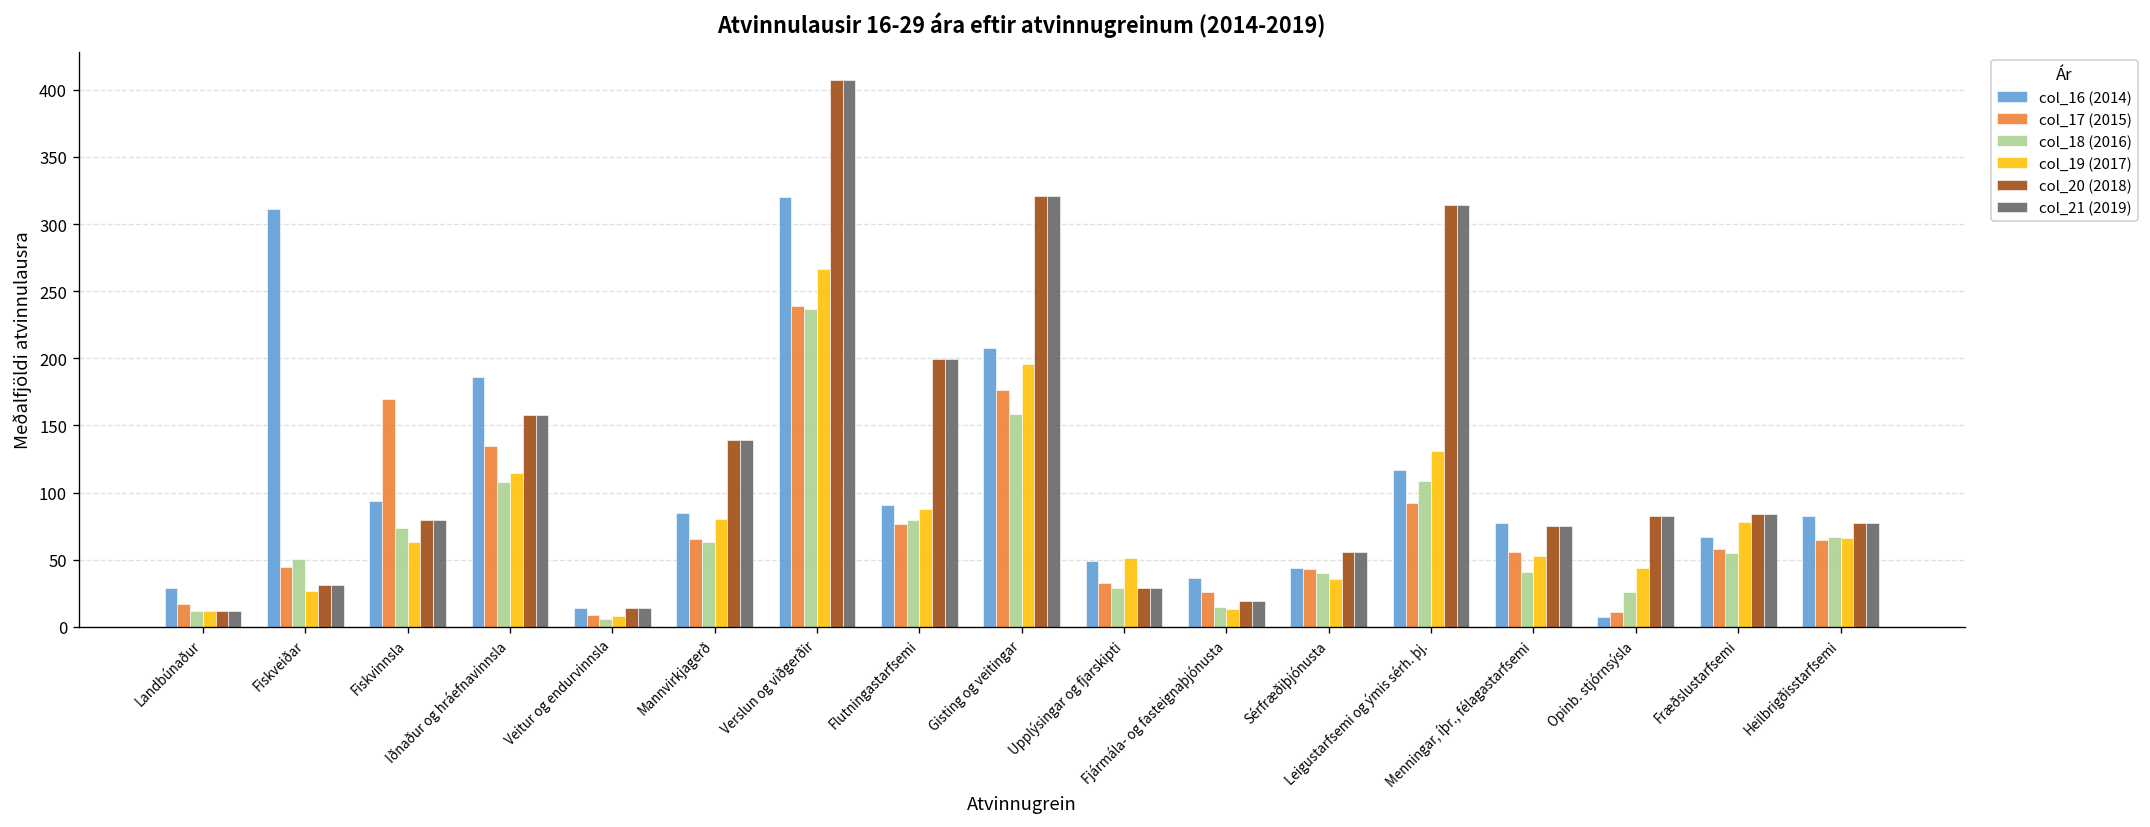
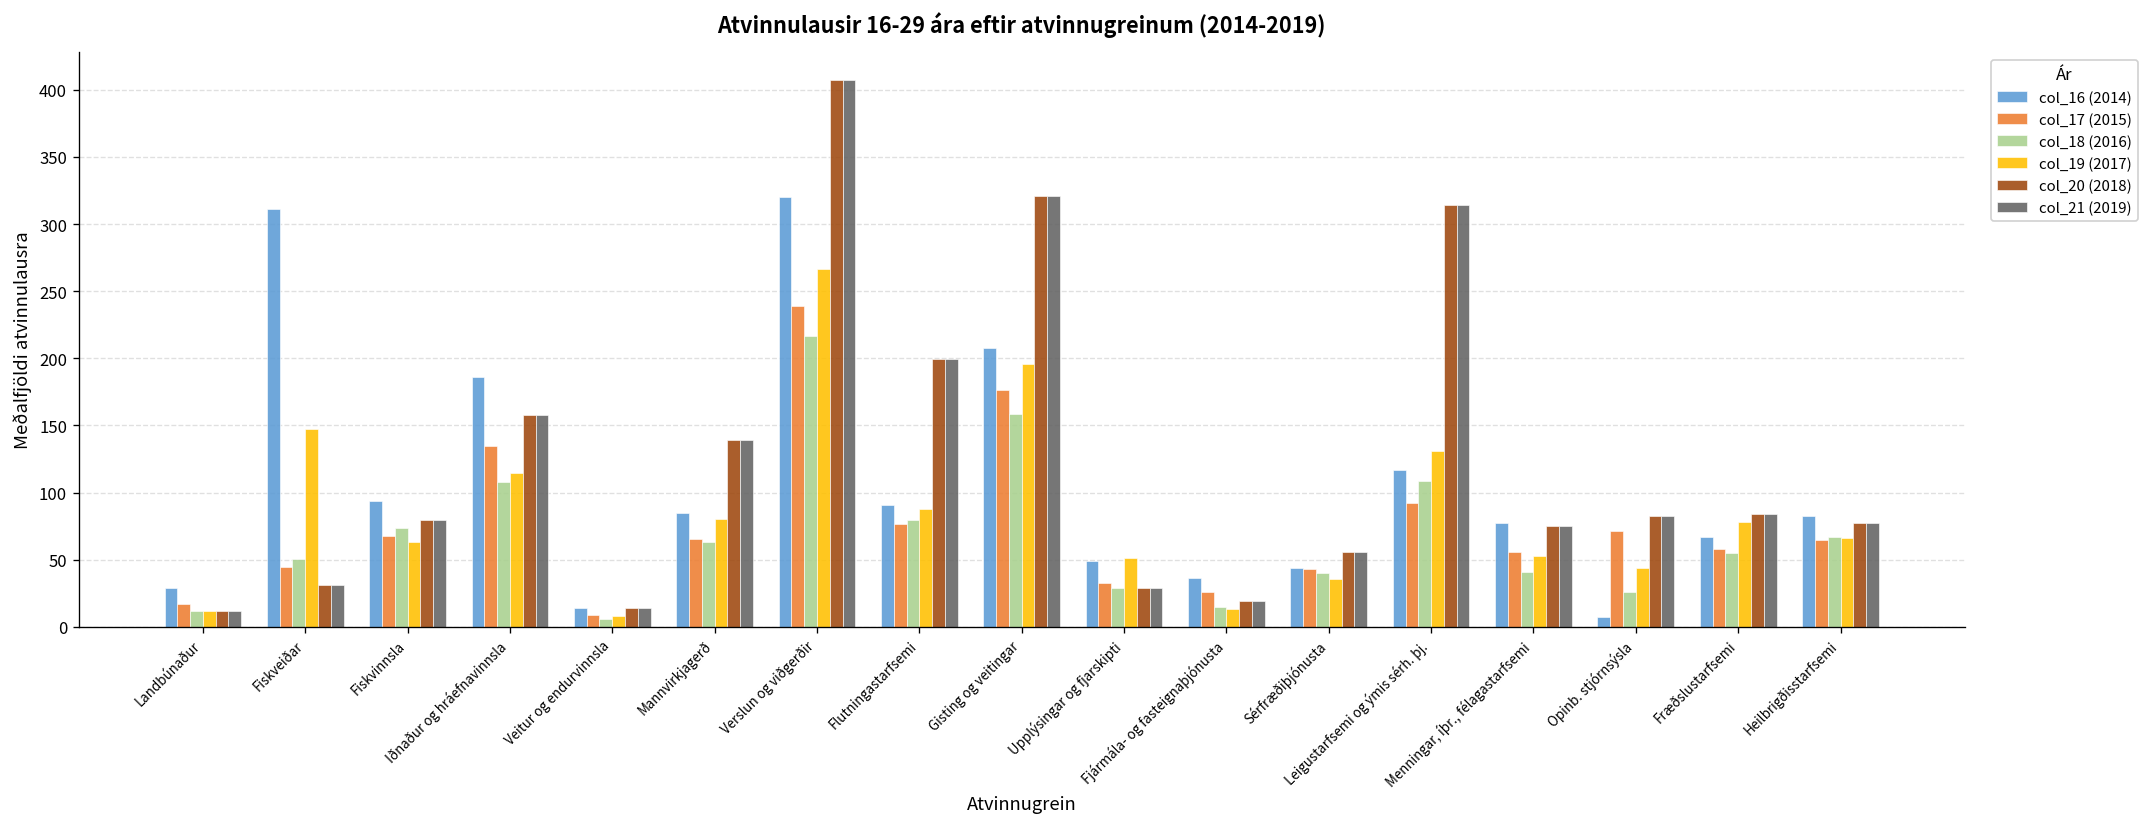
  {
    "col_16 (2014)": {
      "Landbúnaður": 29,
      "Fiskveiðar": 312,
      "Fiskvinnsla": 93,
      "Iðnaður og hráefnavinnsla": 186,
      "Veitur og endurvinnsla": 14,
      "Mannvirkjagerð": 85,
      "Verslun og viðgerðir": 320,
      "Flutningastarfsemi": 91,
      "Gisting og veitingar": 207,
      "Upplýsingar og fjarskipti": 49,
      "Fjármála- og fasteignaþjónusta": 36,
      "Sérfræðiþjónusta": 44,
      "Leigustarfsemi og ýmis sérh. þj.": 117,
      "Menningar, íþr., félagastarfsemi": 77,
      "Opinb. stjórnsýsla": 7,
      "Fræðslustarfsemi": 67,
      "Heilbrigðisstarfsemi": 82
    },
    "col_17 (2015)": {
      "Landbúnaður": 17,
      "Fiskveiðar": 44,
-     "Fiskvinnsla": 169,
+     "Fiskvinnsla": 68,
      "Iðnaður og hráefnavinnsla": 134,
      "Veitur og endurvinnsla": 9,
      "Mannvirkjagerð": 65,
      "Verslun og viðgerðir": 239,
      "Flutningastarfsemi": 77,
      "Gisting og veitingar": 176,
      "Upplýsingar og fjarskipti": 33,
      "Fjármála- og fasteignaþjónusta": 26,
      "Sérfræðiþjónusta": 43,
      "Leigustarfsemi og ýmis sérh. þj.": 92,
      "Menningar, íþr., félagastarfsemi": 56,
-     "Opinb. stjórnsýsla": 11,
+     "Opinb. stjórnsýsla": 71,
      "Fræðslustarfsemi": 58,
      "Heilbrigðisstarfsemi": 65
    },
    "col_18 (2016)": {
      "Landbúnaður": 12,
      "Fiskveiðar": 51,
      "Fiskvinnsla": 74,
      "Iðnaður og hráefnavinnsla": 108,
      "Veitur og endurvinnsla": 6,
      "Mannvirkjagerð": 63,
-     "Verslun og viðgerðir": 237,
+     "Verslun og viðgerðir": 216,
      "Flutningastarfsemi": 80,
      "Gisting og veitingar": 159,
      "Upplýsingar og fjarskipti": 29,
      "Fjármála- og fasteignaþjónusta": 15,
      "Sérfræðiþjónusta": 40,
      "Leigustarfsemi og ýmis sérh. þj.": 109,
      "Menningar, íþr., félagastarfsemi": 41,
      "Opinb. stjórnsýsla": 26,
      "Fræðslustarfsemi": 55,
      "Heilbrigðisstarfsemi": 67
    },
    "col_19 (2017)": {
      "Landbúnaður": 12,
-     "Fiskveiðar": 27,
+     "Fiskveiðar": 147,
      "Fiskvinnsla": 63,
      "Iðnaður og hráefnavinnsla": 114,
      "Veitur og endurvinnsla": 8,
      "Mannvirkjagerð": 80,
      "Verslun og viðgerðir": 267,
      "Flutningastarfsemi": 88,
      "Gisting og veitingar": 196,
      "Upplýsingar og fjarskipti": 51,
      "Fjármála- og fasteignaþjónusta": 13,
      "Sérfræðiþjónusta": 36,
      "Leigustarfsemi og ýmis sérh. þj.": 131,
      "Menningar, íþr., félagastarfsemi": 53,
      "Opinb. stjórnsýsla": 43,
      "Fræðslustarfsemi": 78,
      "Heilbrigðisstarfsemi": 66
    },
    "col_20 (2018)": {
      "Landbúnaður": 12,
      "Fiskveiðar": 31,
      "Fiskvinnsla": 79,
      "Iðnaður og hráefnavinnsla": 158,
      "Veitur og endurvinnsla": 14,
      "Mannvirkjagerð": 139,
      "Verslun og viðgerðir": 408,
      "Flutningastarfsemi": 199,
      "Gisting og veitingar": 321,
      "Upplýsingar og fjarskipti": 29,
      "Fjármála- og fasteignaþjónusta": 19,
      "Sérfræðiþjónusta": 56,
      "Leigustarfsemi og ýmis sérh. þj.": 314,
      "Menningar, íþr., félagastarfsemi": 75,
      "Opinb. stjórnsýsla": 83,
      "Fræðslustarfsemi": 84,
      "Heilbrigðisstarfsemi": 77
    },
    "col_21 (2019)": {
      "Landbúnaður": 12,
      "Fiskveiðar": 31,
      "Fiskvinnsla": 79,
      "Iðnaður og hráefnavinnsla": 158,
      "Veitur og endurvinnsla": 14,
      "Mannvirkjagerð": 139,
      "Verslun og viðgerðir": 408,
      "Flutningastarfsemi": 199,
      "Gisting og veitingar": 321,
      "Upplýsingar og fjarskipti": 29,
      "Fjármála- og fasteignaþjónusta": 19,
      "Sérfræðiþjónusta": 56,
      "Leigustarfsemi og ýmis sérh. þj.": 314,
      "Menningar, íþr., félagastarfsemi": 75,
      "Opinb. stjórnsýsla": 83,
      "Fræðslustarfsemi": 84,
      "Heilbrigðisstarfsemi": 77
    }
  }
